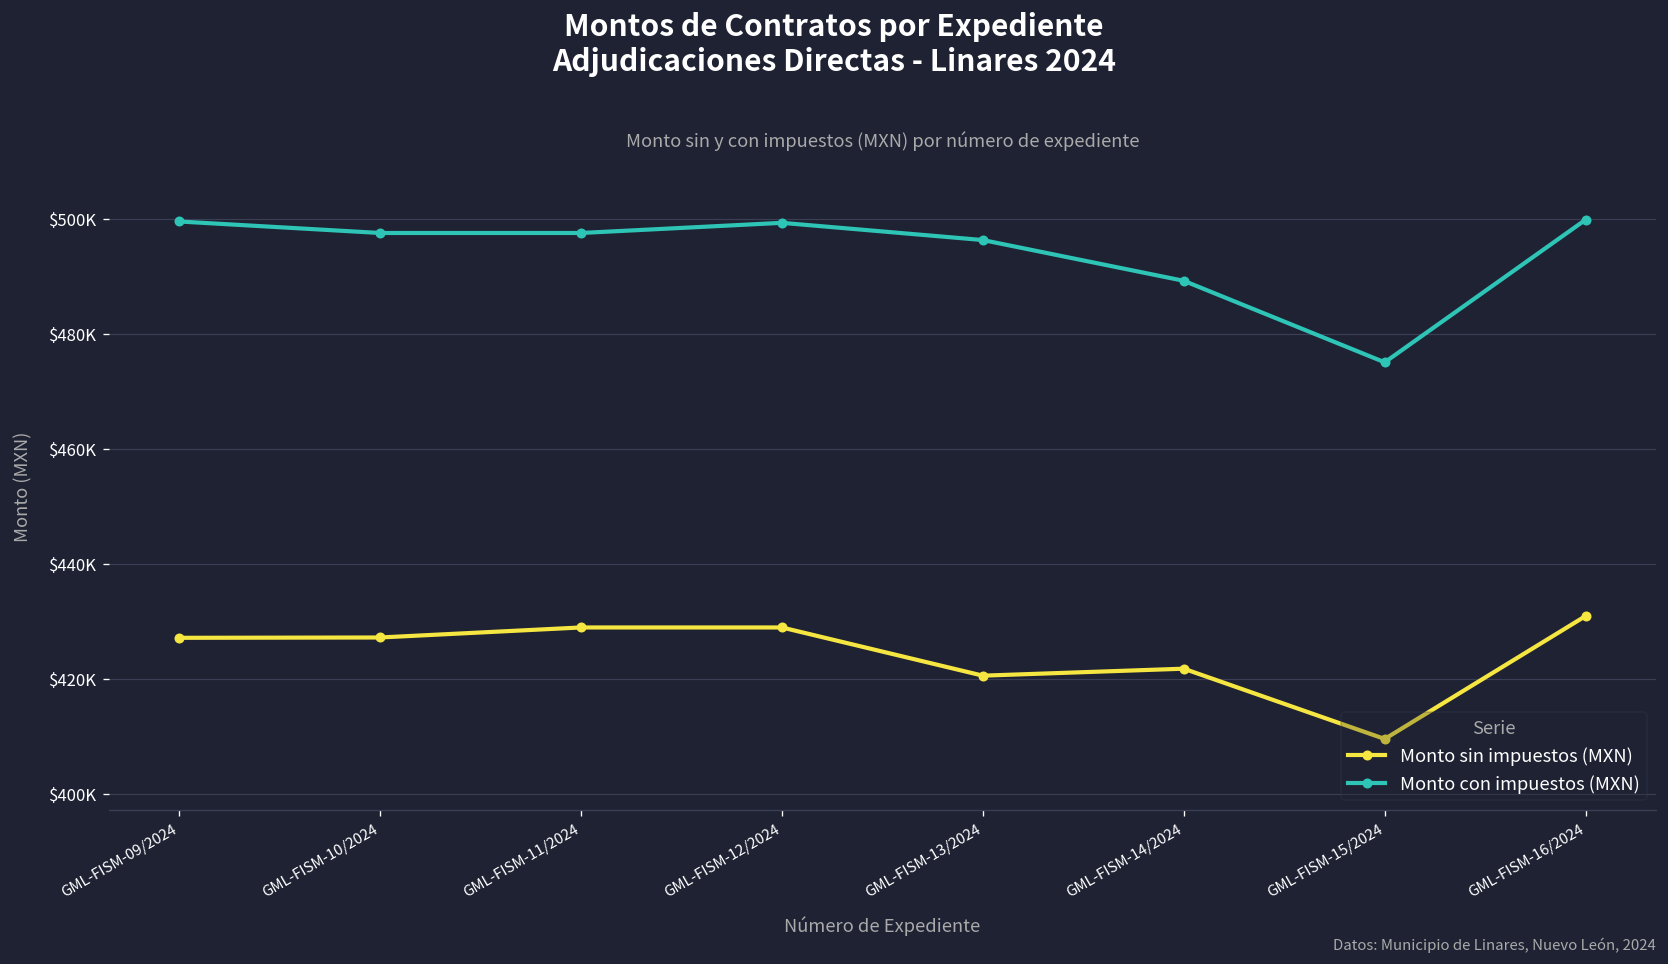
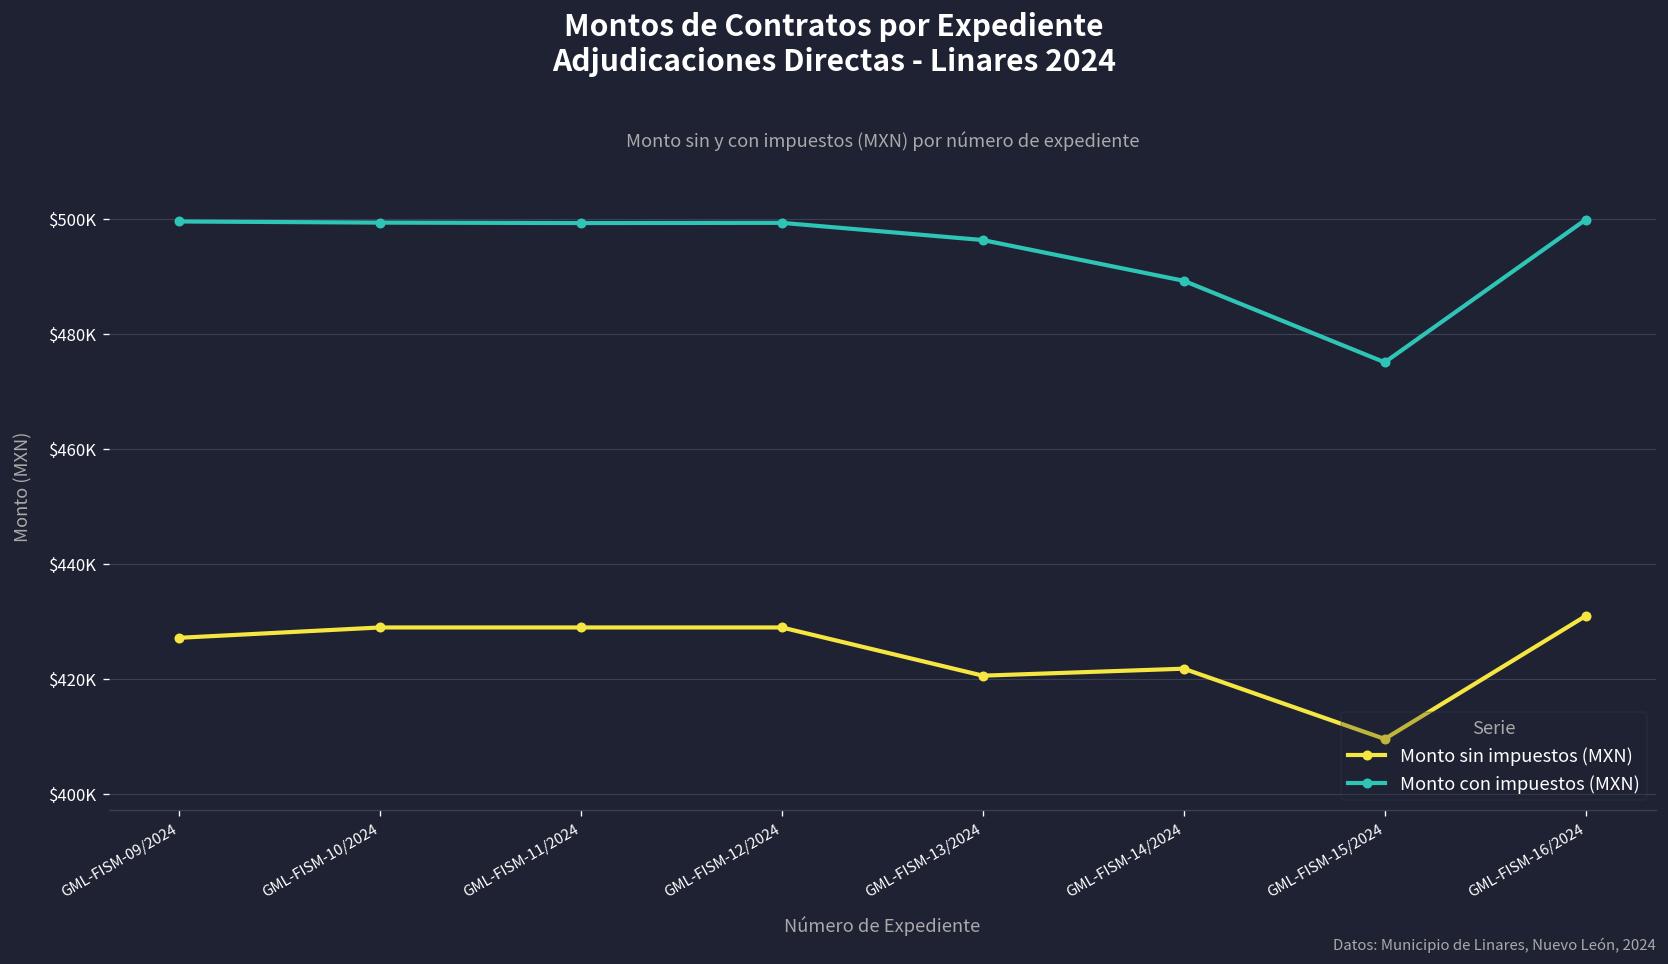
  {
    "Monto sin impuestos (MXN)": {
      "GML-FISM-09/2024": "$427000",
-     "GML-FISM-10/2024": "$427000",
+     "GML-FISM-10/2024": "$429000",
      "GML-FISM-11/2024": "$429000",
      "GML-FISM-12/2024": "$429000",
      "GML-FISM-13/2024": "$421000",
      "GML-FISM-14/2024": "$422000",
      "GML-FISM-16/2024": "$431000"
    },
    "Monto con impuestos (MXN)": {
      "GML-FISM-09/2024": "$500000",
-     "GML-FISM-10/2024": "$498000",
-     "GML-FISM-11/2024": "$498000",
+     "GML-FISM-10/2024": "$499000",
+     "GML-FISM-11/2024": "$499000",
      "GML-FISM-12/2024": "$499000",
      "GML-FISM-13/2024": "$496000",
      "GML-FISM-14/2024": "$489000",
      "GML-FISM-15/2024": "$475000",
      "GML-FISM-16/2024": "$500000"
    }
  }
